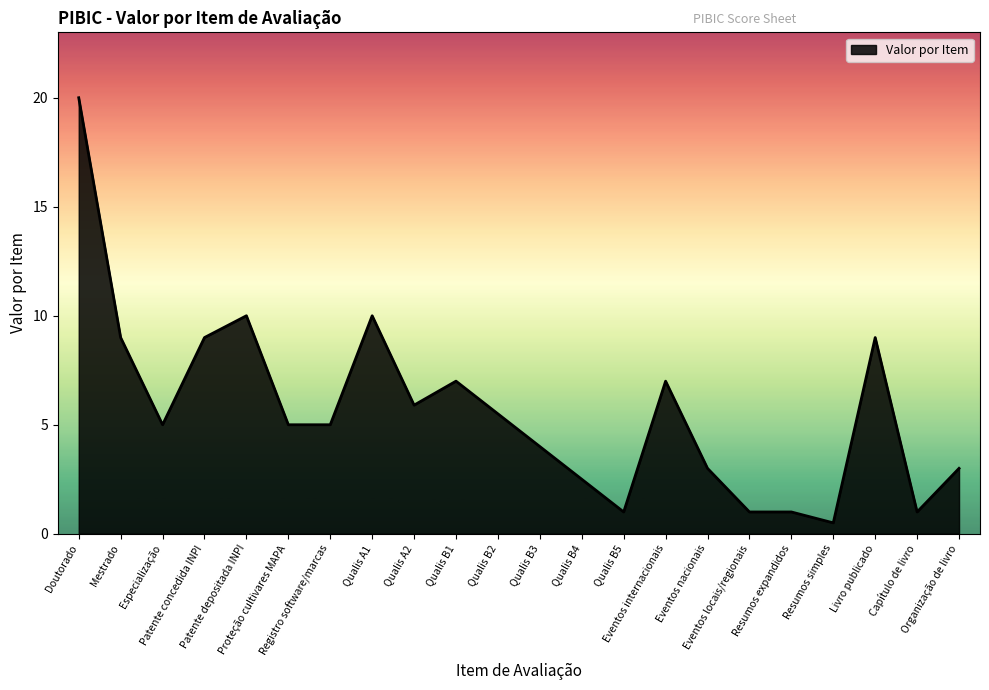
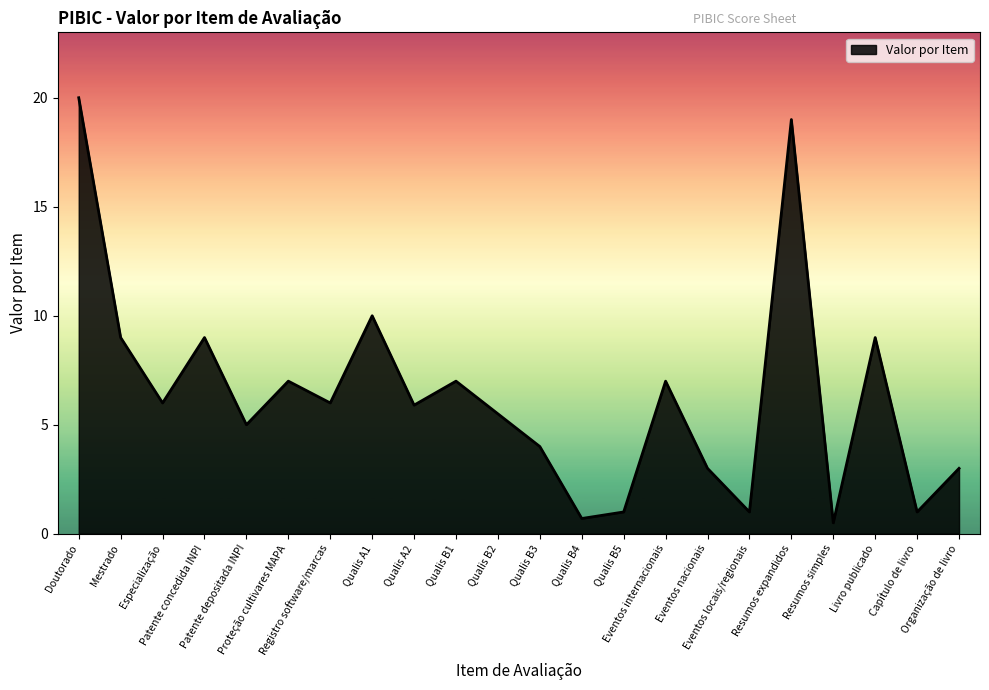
  {
    "Doutorado": 20.0,
    "Mestrado": 9.0,
-   "Especialização": 5,
+   "Especialização": 6,
    "Patente concedida INPI": 9.0,
-   "Patente depositada INPI": 10,
-   "Proteção cultivares MAPA": 5,
-   "Registro software/marcas": 5,
+   "Patente depositada INPI": 5,
+   "Proteção cultivares MAPA": 7,
+   "Registro software/marcas": 6,
    "Qualis A1": 10.0,
    "Qualis A2": 5.9,
    "Qualis B1": 7.0,
    "Qualis B2": 5.5,
    "Qualis B3": 4.0,
-   "Qualis B4": 2.5,
+   "Qualis B4": 0.7,
    "Qualis B5": 1.0,
    "Eventos internacionais": 7.0,
    "Eventos nacionais": 3.0,
    "Eventos locais/regionais": 1.0,
-   "Resumos expandidos": 1,
+   "Resumos expandidos": 19,
    "Resumos simples": 0.5,
    "Livro publicado": 9.0,
    "Capítulo de livro": 1.0,
    "Organização de livro": 3.0
  }
